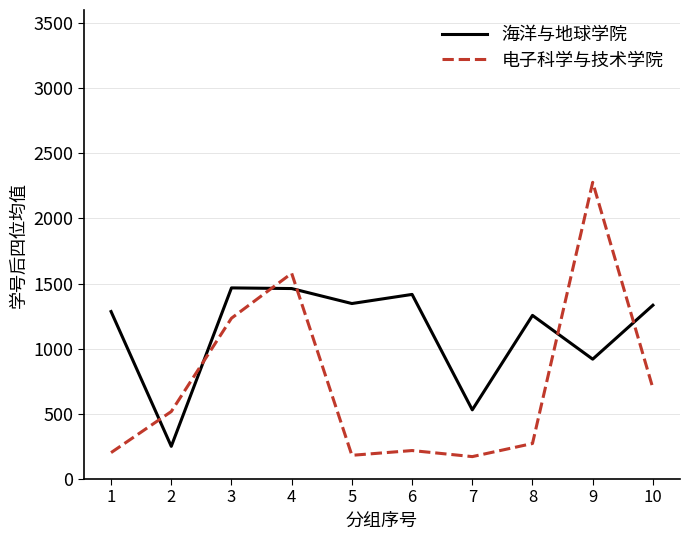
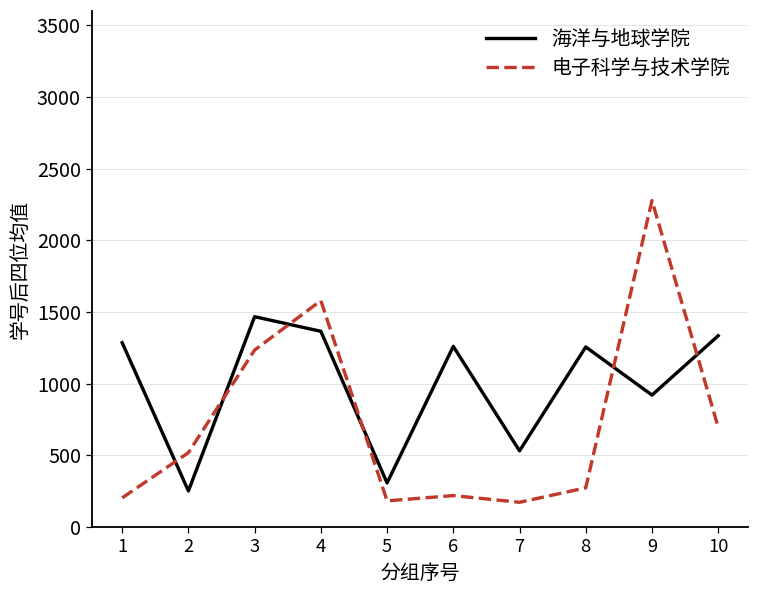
  {
    "海洋与地球学院": {
      "1": 1290,
      "2": 250,
      "3": 1470,
-     "4": 1460,
-     "5": 1350,
-     "6": 1420,
+     "4": 1370,
+     "5": 310,
+     "6": 1260,
      "7": 530,
      "8": 1260,
      "9": 920,
      "10": 1330
    },
    "电子科学与技术学院": {
      "1": 200,
      "2": 520,
      "3": 1230,
      "4": 1580,
      "5": 180,
      "6": 220,
      "7": 170,
      "8": 270,
      "9": 2280,
      "10": 700
    }
  }
